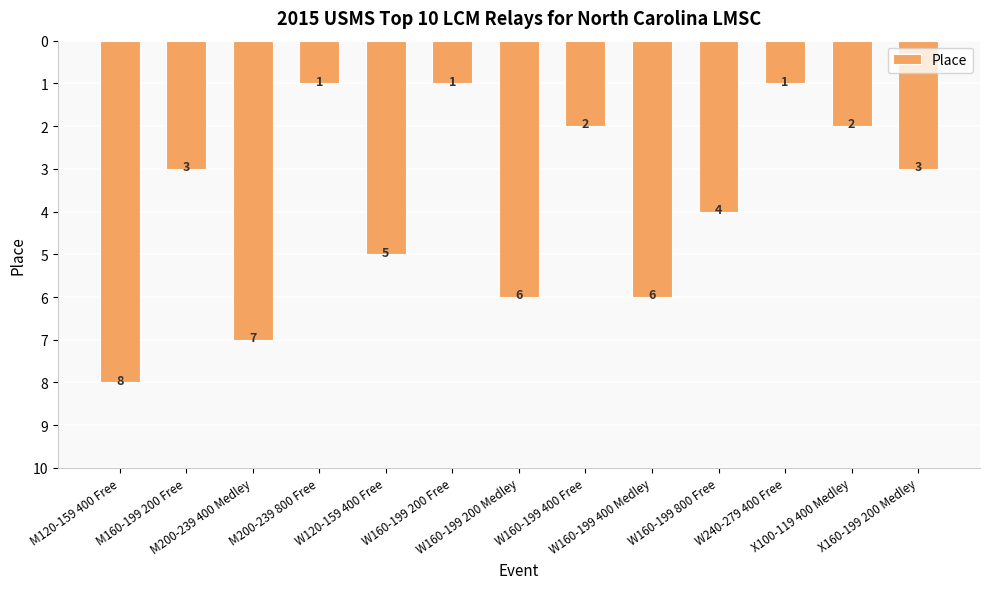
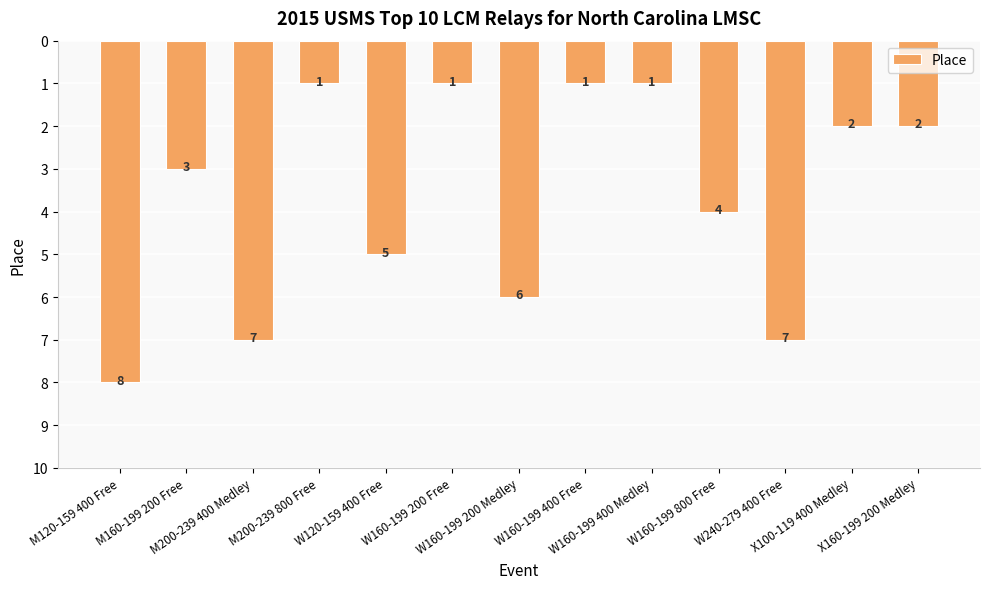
  {
    "M120-159 400 Free": 8,
    "M160-199 200 Free": 3,
    "M200-239 400 Medley": 7,
    "M200-239 800 Free": 1,
    "W120-159 400 Free": 5,
    "W160-199 200 Free": 1,
    "W160-199 200 Medley": 6,
-   "W160-199 400 Free": 2,
-   "W160-199 400 Medley": 6,
+   "W160-199 400 Free": 1,
+   "W160-199 400 Medley": 1,
    "W160-199 800 Free": 4,
-   "W240-279 400 Free": 1,
+   "W240-279 400 Free": 7,
    "X100-119 400 Medley": 2,
-   "X160-199 200 Medley": 3
+   "X160-199 200 Medley": 2
  }
